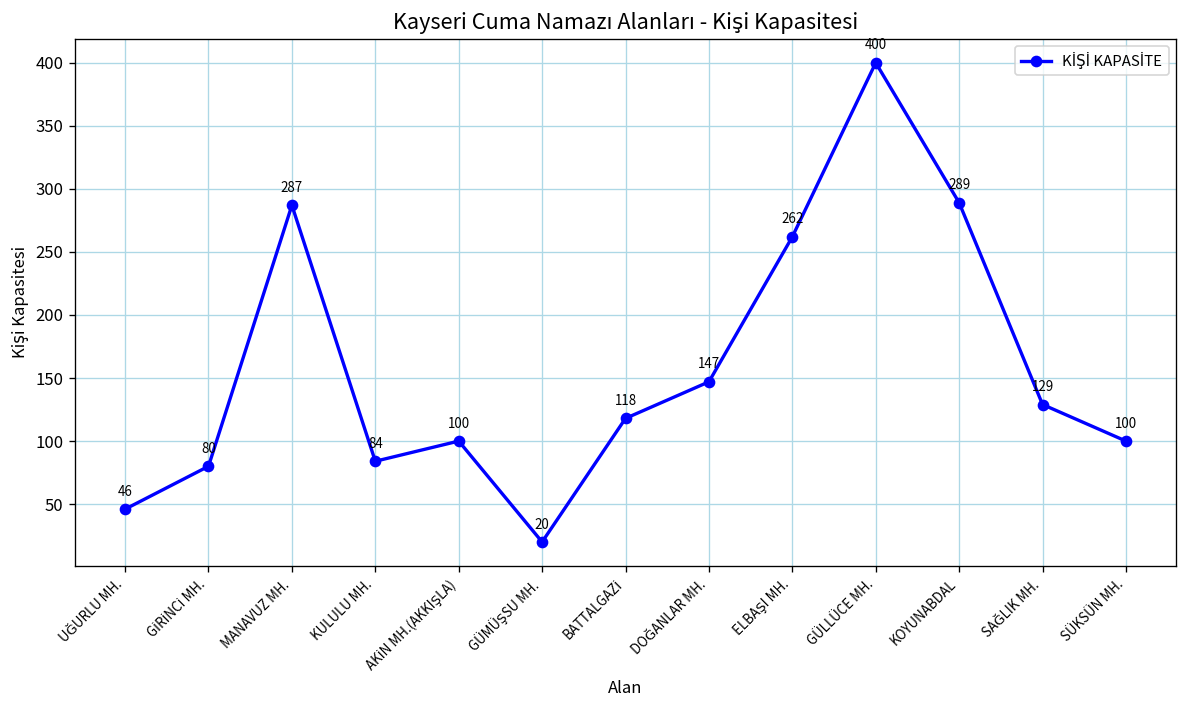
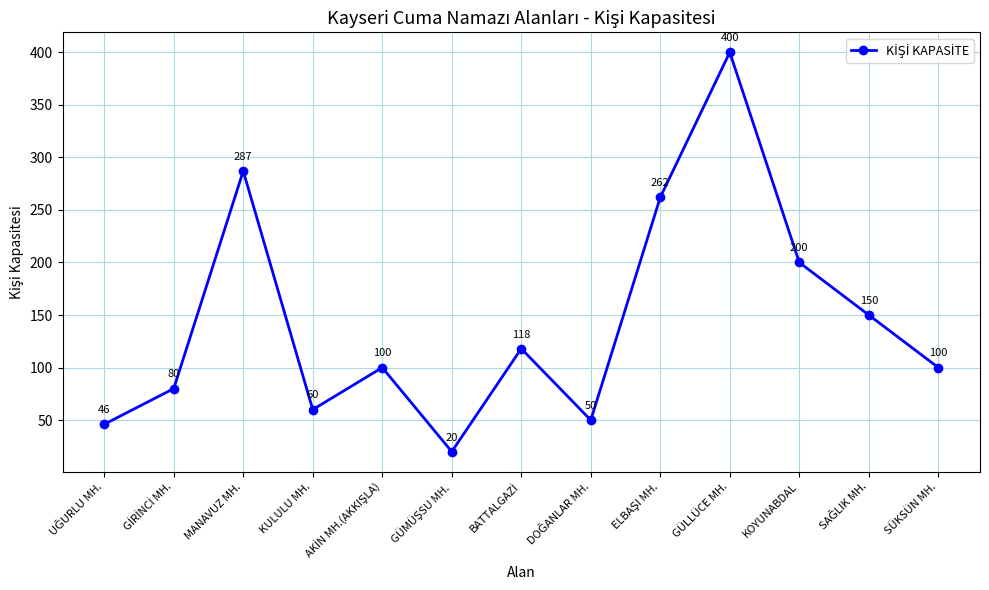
  {
    "UĞURLU MH.": 46,
    "GİRİNCİ MH.": 80,
    "MANAVUZ MH.": 287,
-   "KULULU MH.": 84,
+   "KULULU MH.": 60,
    "AKİN MH.(AKKIŞLA)": 100,
    "GÜMÜŞSU MH.": 20,
    "BATTALGAZİ": 118,
-   "DOĞANLAR MH.": 147,
+   "DOĞANLAR MH.": 50,
    "ELBAŞI MH.": 262,
    "GÜLLÜCE MH.": 400,
-   "KOYUNABDAL": 289,
-   "SAĞLIK MH.": 129,
+   "KOYUNABDAL": 200,
+   "SAĞLIK MH.": 150,
    "SÜKSÜN MH.": 100
  }
